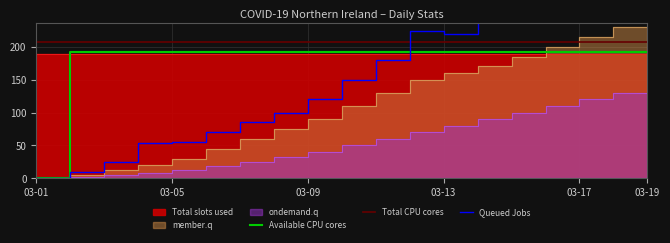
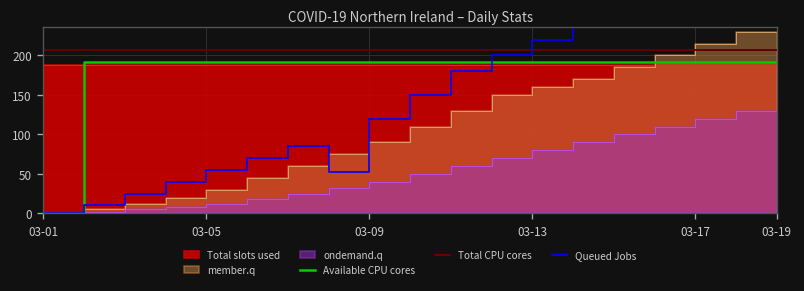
  {
    "Total CPU cores": {
      "03-01": 210,
      "03-05": 210,
      "03-09": 210,
      "03-13": 210,
      "03-17": 210,
      "03-19": 210
    },
    "Queued Jobs": {
-     "03-05": 50,
-     "03-09": 100,
-     "03-13": 220
+     "03-05": 40,
+     "03-09": 50,
+     "03-13": 200
    }
  }
